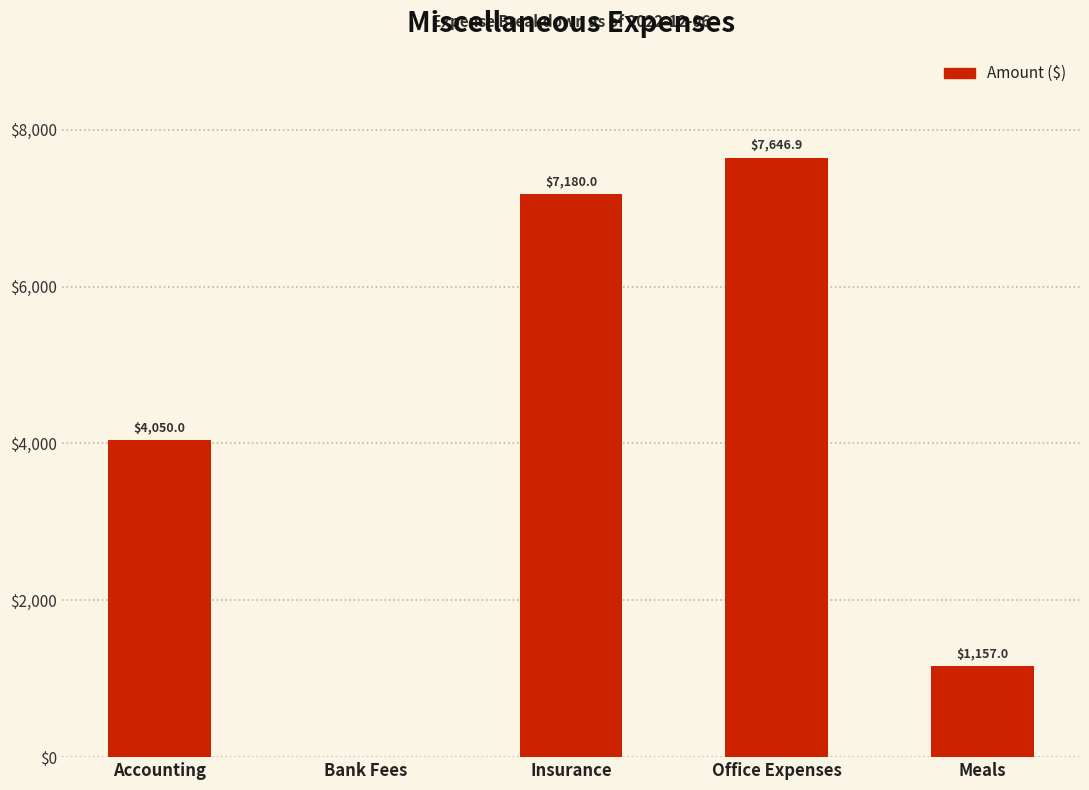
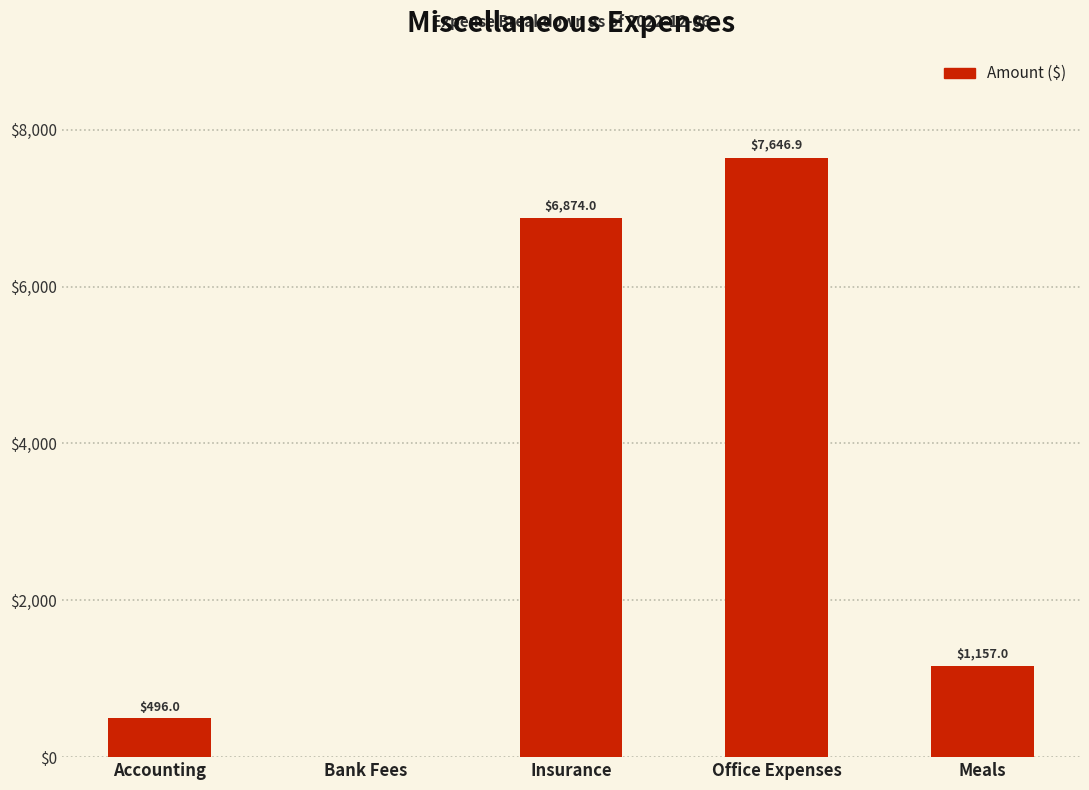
  {
-   "Accounting": "$4,050.0",
-   "Insurance": "$7,180.0",
+   "Accounting": "$496.0",
+   "Insurance": "$6,874.0",
    "Office Expenses": "$7,646.9",
    "Meals": "$1,157.0"
  }
